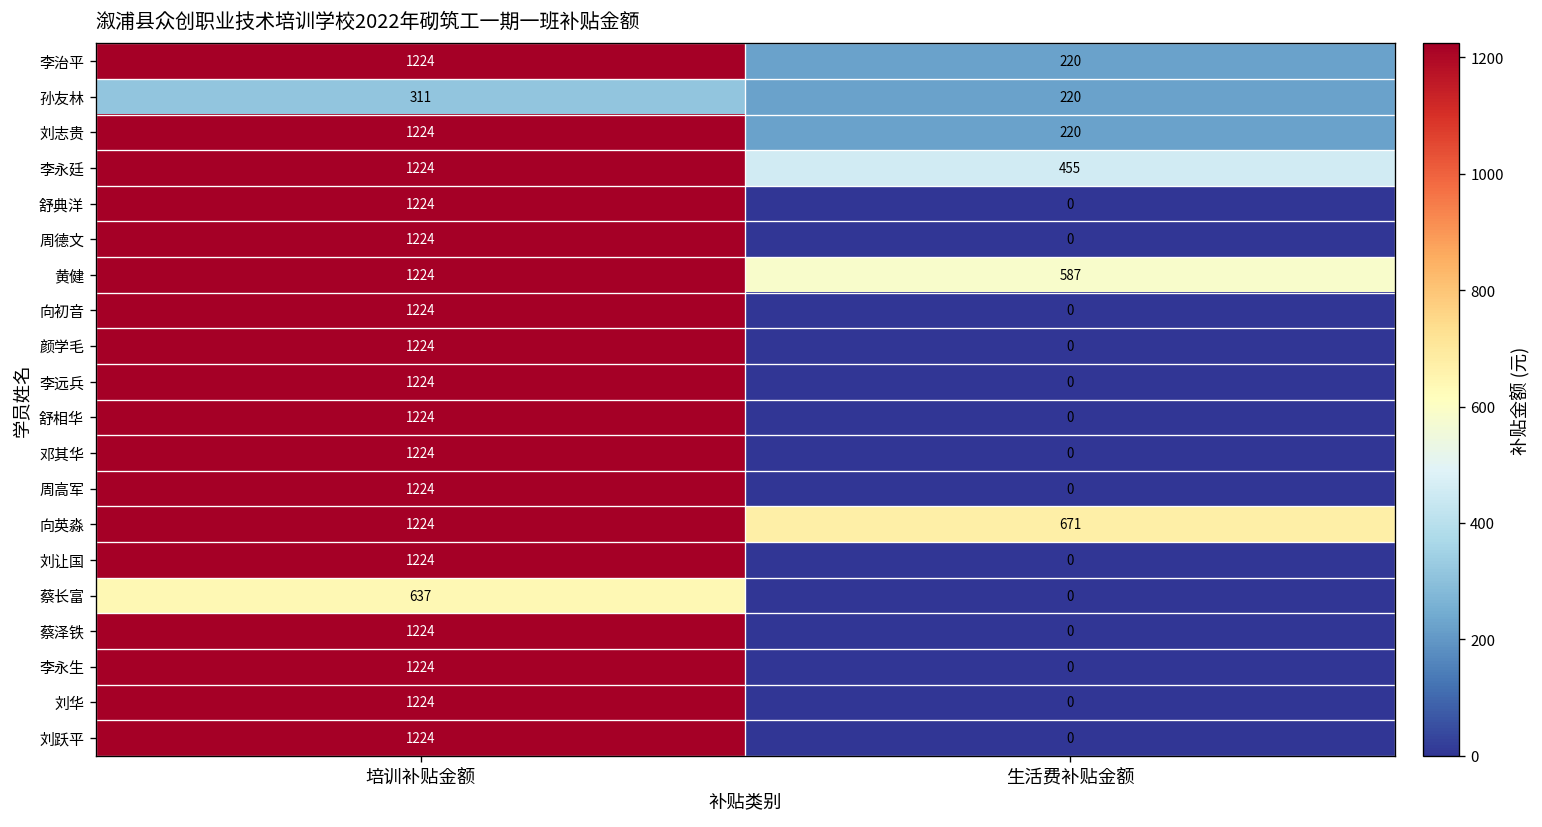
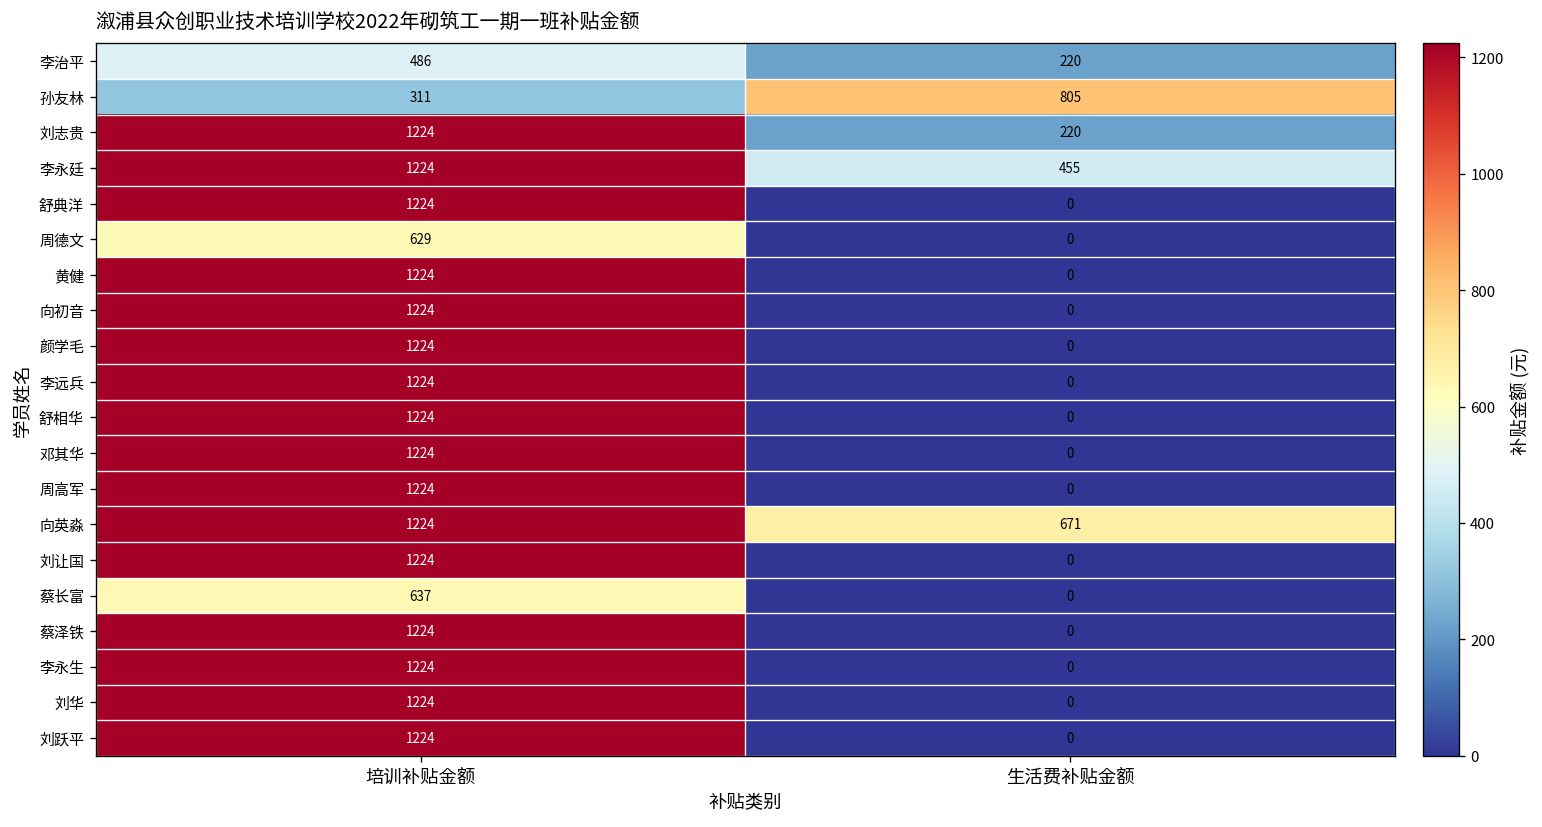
  {
    "李治平": {
-     "培训补贴金额": 1224,
+     "培训补贴金额": 486,
      "生活费补贴金额": 220
    },
    "孙友林": {
      "培训补贴金额": 311,
-     "生活费补贴金额": 220
+     "生活费补贴金额": 805
    },
    "刘志贵": {
      "培训补贴金额": 1224,
      "生活费补贴金额": 220
    },
    "李永廷": {
      "培训补贴金额": 1224,
      "生活费补贴金额": 455
    },
    "舒典洋": {
      "培训补贴金额": 1224,
      "生活费补贴金额": 0
    },
    "周德文": {
-     "培训补贴金额": 1224,
+     "培训补贴金额": 629,
      "生活费补贴金额": 0
    },
    "黄健": {
      "培训补贴金额": 1224,
-     "生活费补贴金额": 587
+     "生活费补贴金额": 0
    },
    "向初音": {
      "培训补贴金额": 1224,
      "生活费补贴金额": 0
    },
    "颜学毛": {
      "培训补贴金额": 1224,
      "生活费补贴金额": 0
    },
    "李远兵": {
      "培训补贴金额": 1224,
      "生活费补贴金额": 0
    },
    "舒相华": {
      "培训补贴金额": 1224,
      "生活费补贴金额": 0
    },
    "邓其华": {
      "培训补贴金额": 1224,
      "生活费补贴金额": 0
    },
    "周高军": {
      "培训补贴金额": 1224,
      "生活费补贴金额": 0
    },
    "向英淼": {
      "培训补贴金额": 1224,
      "生活费补贴金额": 671
    },
    "刘让国": {
      "培训补贴金额": 1224,
      "生活费补贴金额": 0
    },
    "蔡长富": {
      "培训补贴金额": 637,
      "生活费补贴金额": 0
    },
    "蔡泽铁": {
      "培训补贴金额": 1224,
      "生活费补贴金额": 0
    },
    "李永生": {
      "培训补贴金额": 1224,
      "生活费补贴金额": 0
    },
    "刘华": {
      "培训补贴金额": 1224,
      "生活费补贴金额": 0
    },
    "刘跃平": {
      "培训补贴金额": 1224,
      "生活费补贴金额": 0
    }
  }
